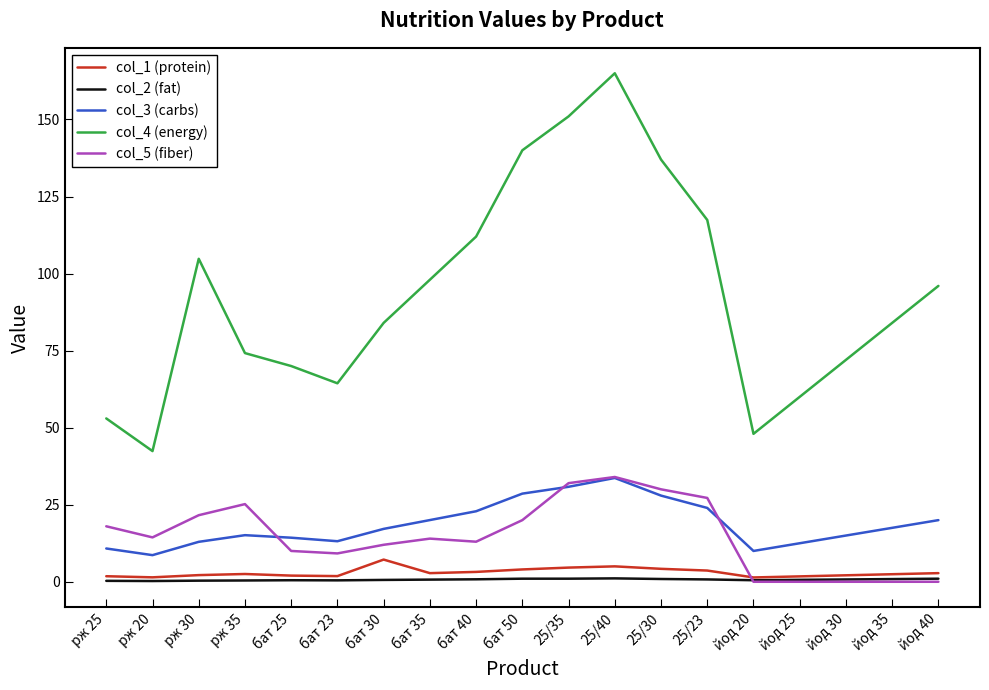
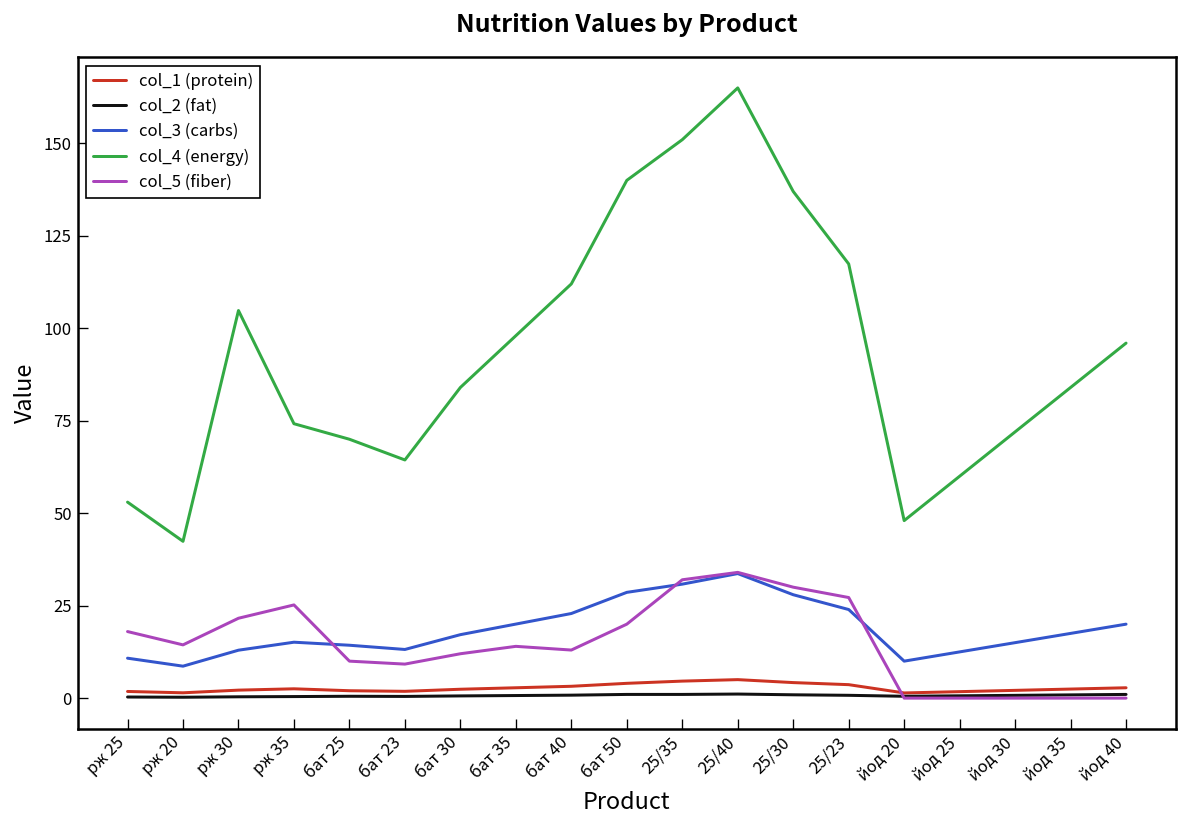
  {
    "col_1 (protein)": {
      "рж 25": 2,
      "рж 20": 1,
      "рж 30": 2,
      "рж 35": 3,
      "бат 25": 2,
      "бат 23": 2,
-     "бат 30": 7,
+     "бат 30": 2,
      "бат 35": 3,
      "бат 40": 3,
      "бат 50": 4,
      "25/35": 5,
      "25/40": 5,
      "25/30": 4,
      "25/23": 4,
      "йод 20": 1,
      "йод 25": 2,
      "йод 30": 2,
      "йод 35": 2,
      "йод 40": 3
    },
    "col_2 (fat)": {
      "рж 25": 0,
      "рж 20": 0,
      "рж 30": 0,
      "рж 35": 0,
      "бат 25": 1,
      "бат 23": 0,
      "бат 30": 1,
      "бат 35": 1,
      "бат 40": 1,
      "бат 50": 1,
      "25/35": 1,
      "25/40": 1,
      "25/30": 1,
      "25/23": 1,
      "йод 35": 1,
      "йод 40": 1
    },
    "col_3 (carbs)": {
      "рж 25": 11,
      "рж 20": 9,
      "рж 30": 13,
      "рж 35": 15,
      "бат 25": 14,
      "бат 23": 13,
      "бат 30": 17,
      "бат 35": 20,
      "бат 40": 23,
      "бат 50": 29,
      "25/35": 31,
      "25/30": 28,
      "25/23": 24,
      "йод 20": 10,
      "йод 25": 13,
      "йод 30": 15,
      "йод 35": 18,
      "йод 40": 20
    },
    "col_4 (energy)": {
      "рж 25": 53,
      "рж 20": 42,
      "рж 30": 105,
      "рж 35": 74,
      "бат 25": 70,
      "бат 23": 64,
      "бат 30": 84,
      "бат 35": 98,
      "бат 40": 112,
      "бат 50": 140,
      "25/35": 151,
      "25/40": 165,
      "25/30": 137,
      "25/23": 117,
      "йод 20": 48,
      "йод 25": 60,
      "йод 30": 72,
      "йод 35": 84,
      "йод 40": 96
    },
    "col_5 (fiber)": {
      "рж 25": 18,
      "рж 20": 14,
      "рж 30": 22,
      "рж 35": 25,
      "бат 25": 10,
      "бат 23": 9,
      "бат 30": 12,
      "бат 35": 14,
      "бат 40": 13,
      "бат 50": 20,
      "25/35": 32,
      "25/30": 30,
      "25/23": 27,
      "йод 35": 0,
      "йод 40": 0
    }
  }
